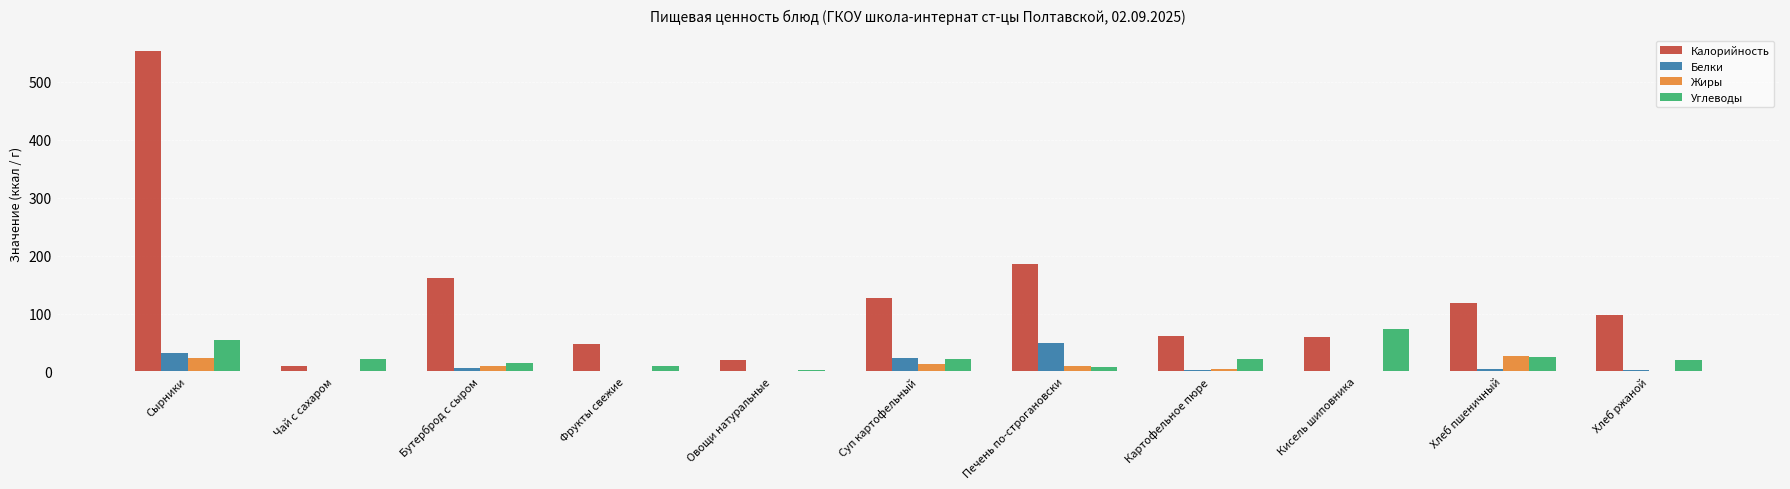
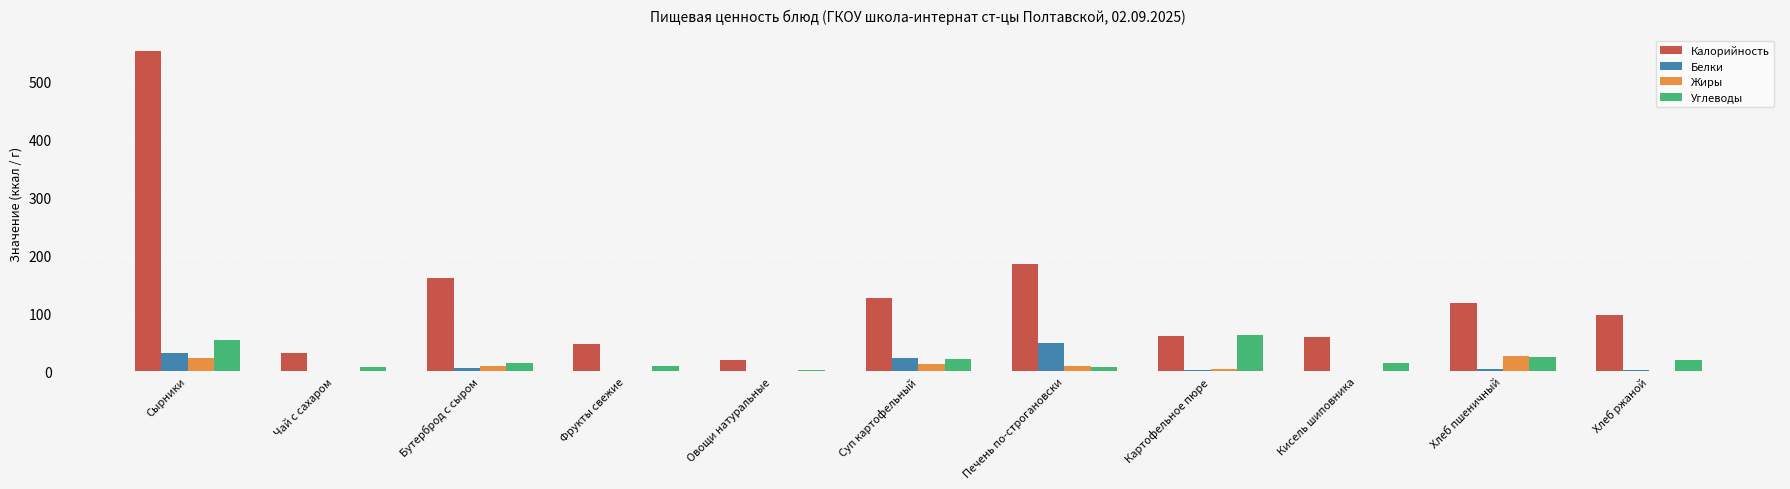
  {
    "Калорийность": {
      "Сырники": 550,
-     "Чай с сахаром": 10,
+     "Чай с сахаром": 30,
      "Бутерброд с сыром": 160,
      "Фрукты свежие": 50,
      "Овощи натуральные": 20,
      "Суп картофельный": 130,
      "Печень по-строгановски": 190,
      "Картофельное пюре": 60,
      "Кисель шиповника": 60,
      "Хлеб пшеничный": 120,
      "Хлеб ржаной": 100
    },
    "Белки": {
      "Сырники": 30,
      "Чай с сахаром": 0,
      "Бутерброд с сыром": 10,
      "Фрукты свежие": 0,
      "Суп картофельный": 20,
      "Печень по-строгановски": 50,
      "Кисель шиповника": 0
    },
    "Жиры": {
      "Сырники": 20,
      "Чай с сахаром": 0,
      "Бутерброд с сыром": 10,
      "Фрукты свежие": 0,
      "Овощи натуральные": 0,
      "Суп картофельный": 10,
      "Печень по-строгановски": 10,
      "Картофельное пюре": 10,
      "Кисель шиповника": 0,
      "Хлеб пшеничный": 30
    },
    "Углеводы": {
      "Сырники": 50,
-     "Чай с сахаром": 20,
+     "Чай с сахаром": 10,
      "Бутерброд с сыром": 20,
      "Фрукты свежие": 10,
      "Суп картофельный": 20,
      "Печень по-строгановски": 10,
-     "Картофельное пюре": 20,
-     "Кисель шиповника": 70,
+     "Картофельное пюре": 60,
+     "Кисель шиповника": 20,
      "Хлеб пшеничный": 30,
      "Хлеб ржаной": 20
    }
  }
